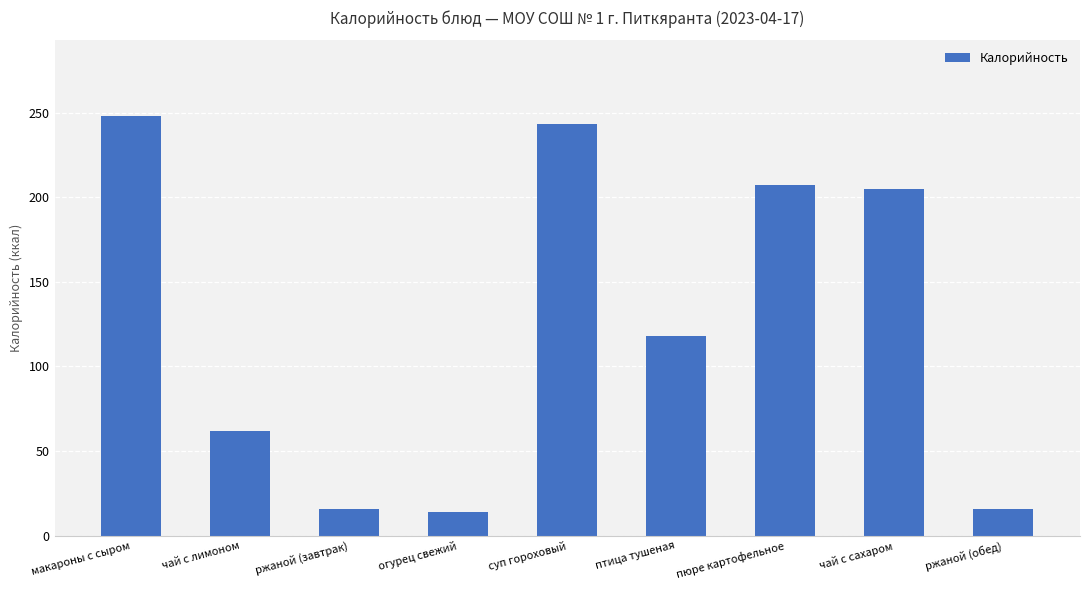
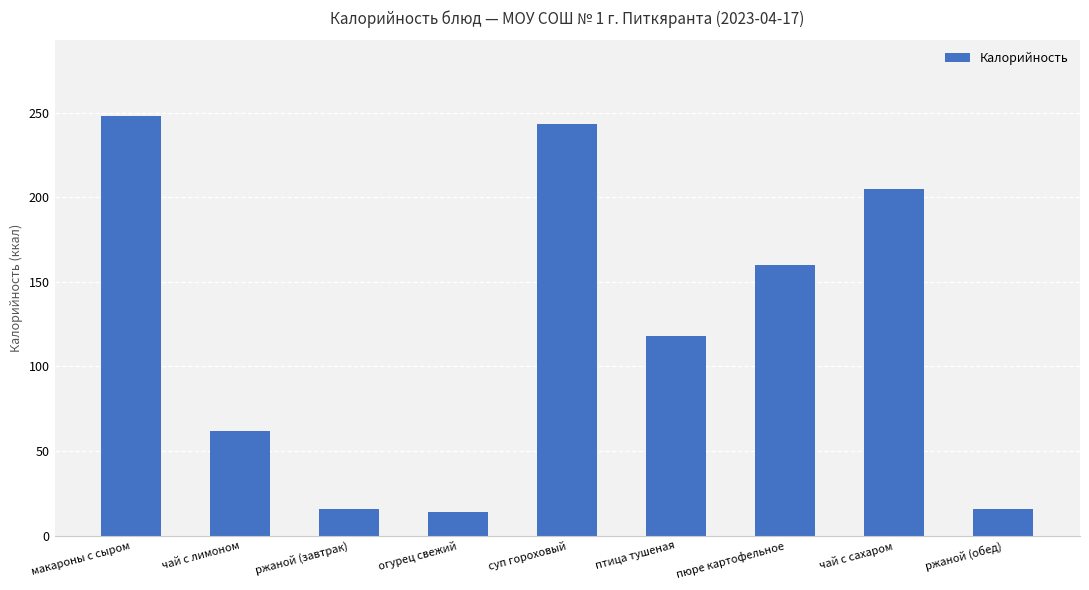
  {
    "макароны с сыром": 248,
    "чай с лимоном": 62,
    "ржаной (завтрак)": 16,
    "огурец свежий": 14,
    "суп гороховый": 243,
    "птица тушеная": 118,
-   "пюре картофельное": 207,
+   "пюре картофельное": 160,
    "чай с сахаром": 205,
    "ржаной (обед)": 16
  }
